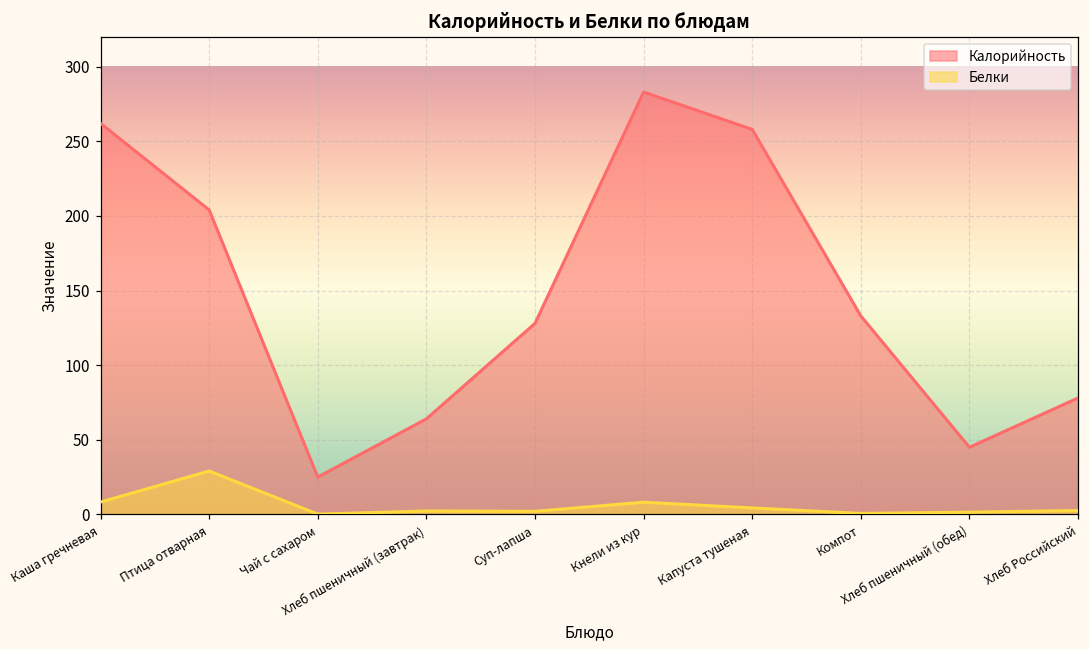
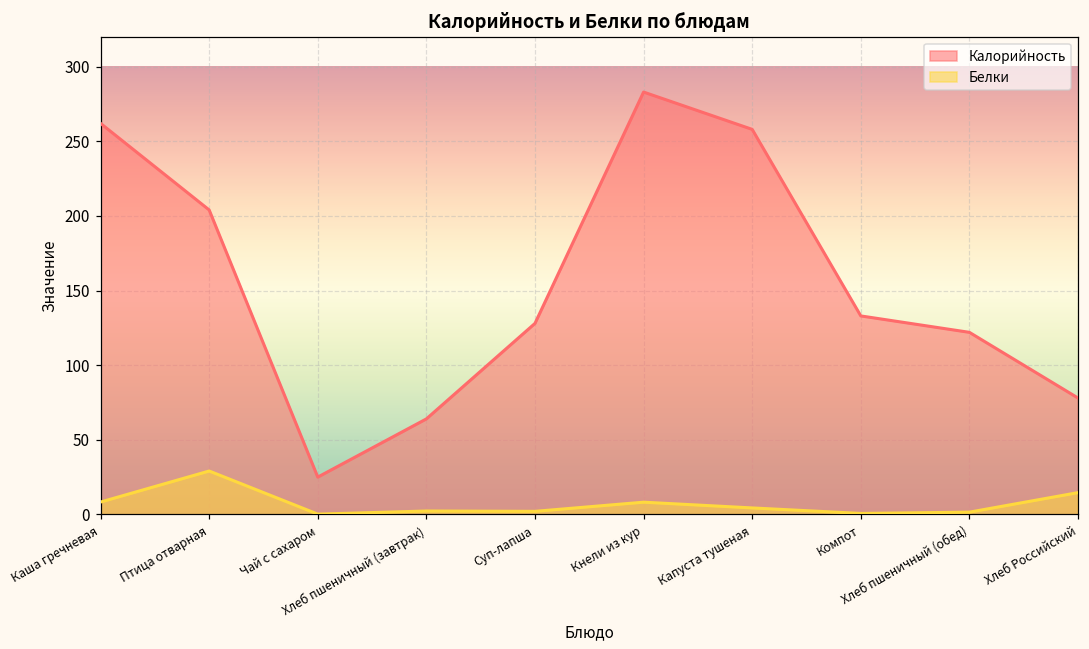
  {
    "Калорийность": {
      "Каша гречневая": 262,
      "Птица отварная": 204,
      "Чай с сахаром": 25,
      "Хлеб пшеничный (завтрак)": 64,
      "Суп-лапша": 128,
      "Кнели из кур": 283,
      "Капуста тушеная": 258,
      "Компот": 133,
-     "Хлеб пшеничный (обед)": 45,
+     "Хлеб пшеничный (обед)": 122,
      "Хлеб Российский": 78
    },
    "Белки": {
      "Каша гречневая": 8,
      "Птица отварная": 29,
      "Чай с сахаром": 0,
      "Хлеб пшеничный (завтрак)": 2,
      "Суп-лапша": 2,
      "Кнели из кур": 8,
      "Капуста тушеная": 4,
      "Компот": 1,
      "Хлеб пшеничный (обед)": 2,
-     "Хлеб Российский": 3
+     "Хлеб Российский": 15
    }
  }
